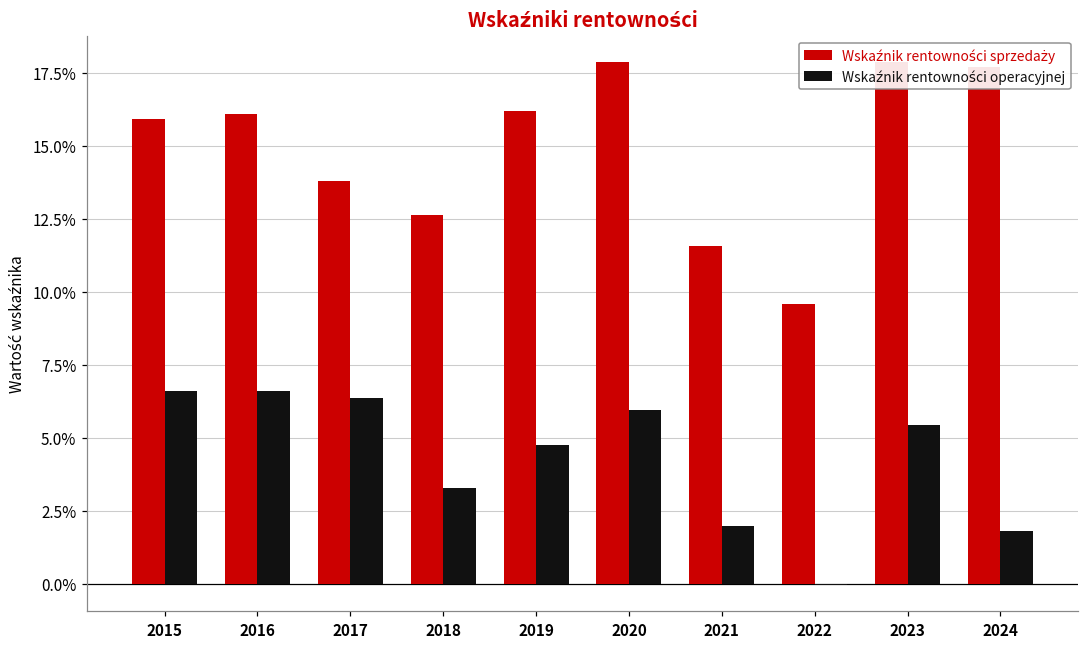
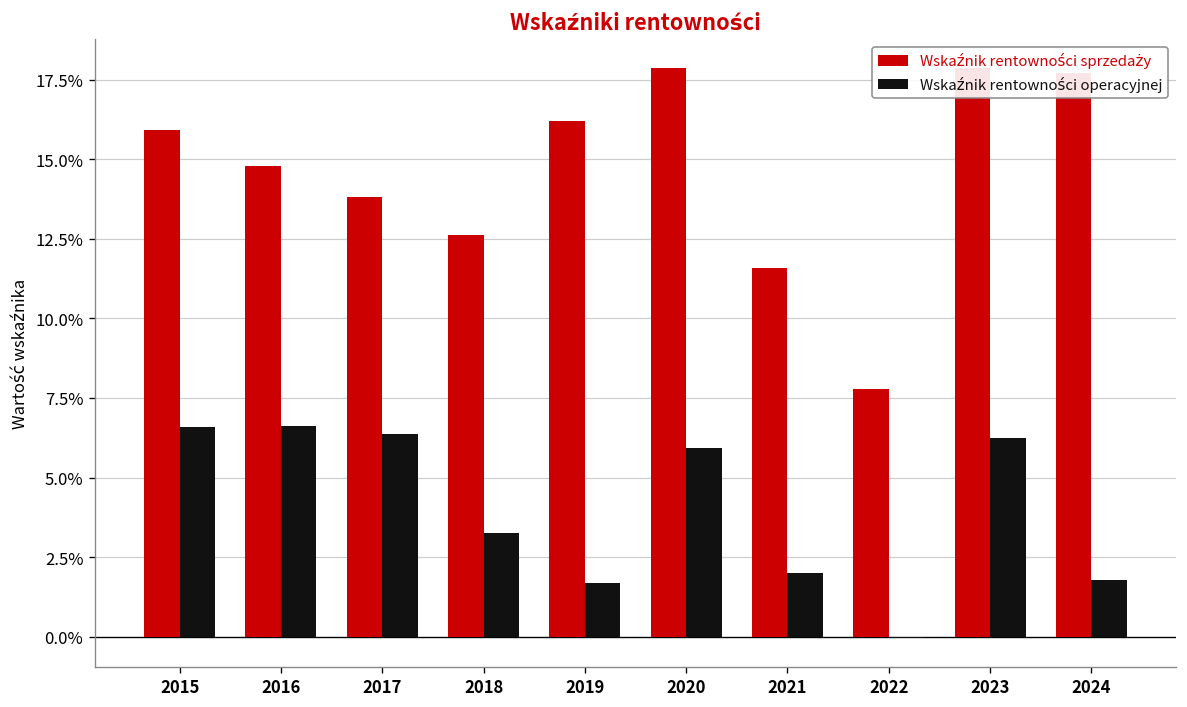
  {
    "Wskaźnik rentowności sprzedaży": {
      "2015": "15.9%",
-     "2016": "16.1%",
+     "2016": "14.8%",
      "2017": "13.8%",
      "2018": "12.6%",
      "2019": "16.2%",
      "2020": "17.9%",
      "2021": "11.6%",
-     "2022": "9.6%"
+     "2022": "7.8%"
    },
    "Wskaźnik rentowności operacyjnej": {
      "2015": "6.6%",
      "2016": "6.6%",
      "2017": "6.4%",
      "2018": "3.3%",
-     "2019": "4.8%",
+     "2019": "1.7%",
      "2020": "5.9%",
      "2021": "2.0%",
-     "2023": "5.5%",
+     "2023": "6.2%",
      "2024": "1.8%"
    }
  }
